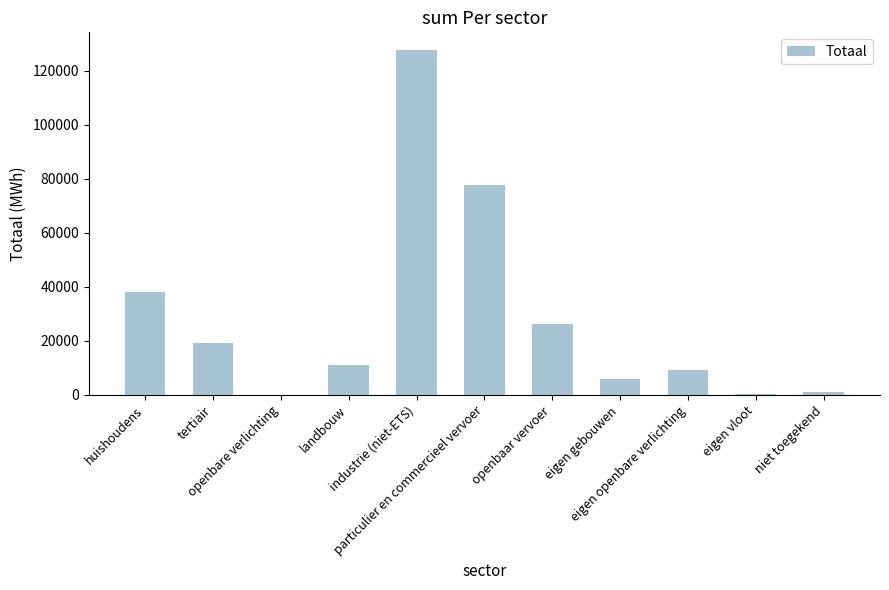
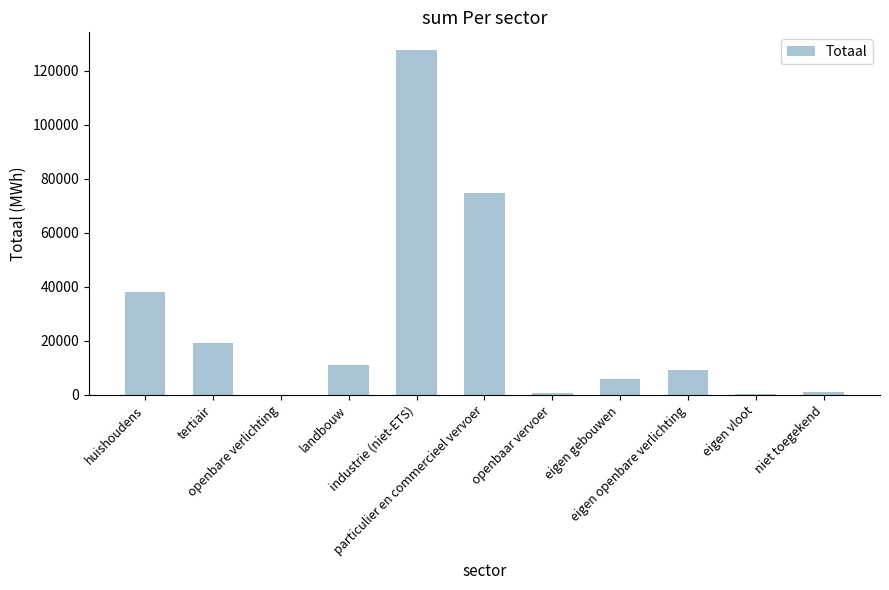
  {
    "huishoudens": 38000,
    "tertiair": 19000,
    "landbouw": 11000,
    "industrie (niet-ETS)": 128000,
-   "particulier en commercieel vervoer": 78000,
-   "openbaar vervoer": 26000,
+   "particulier en commercieel vervoer": 75000,
+   "openbaar vervoer": 1000,
    "eigen gebouwen": 6000,
    "eigen openbare verlichting": 9000,
    "niet toegekend": 1000
  }
